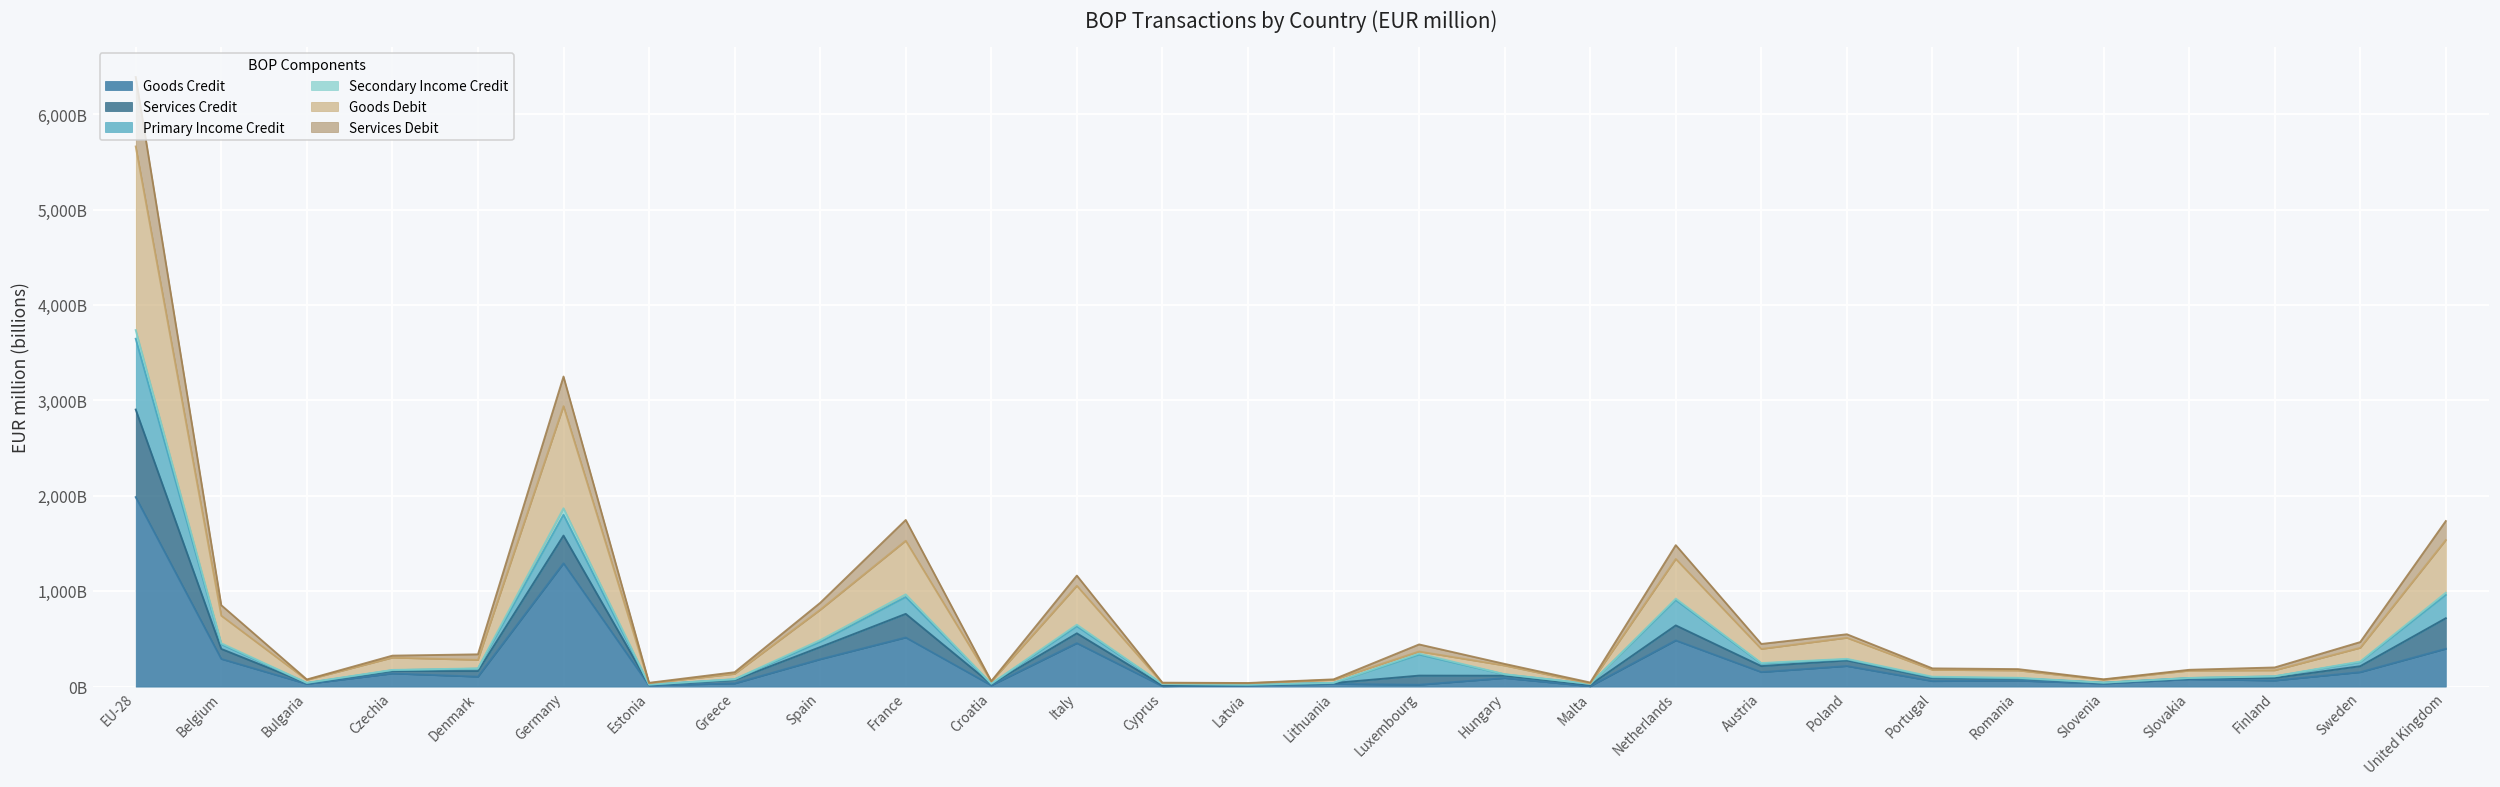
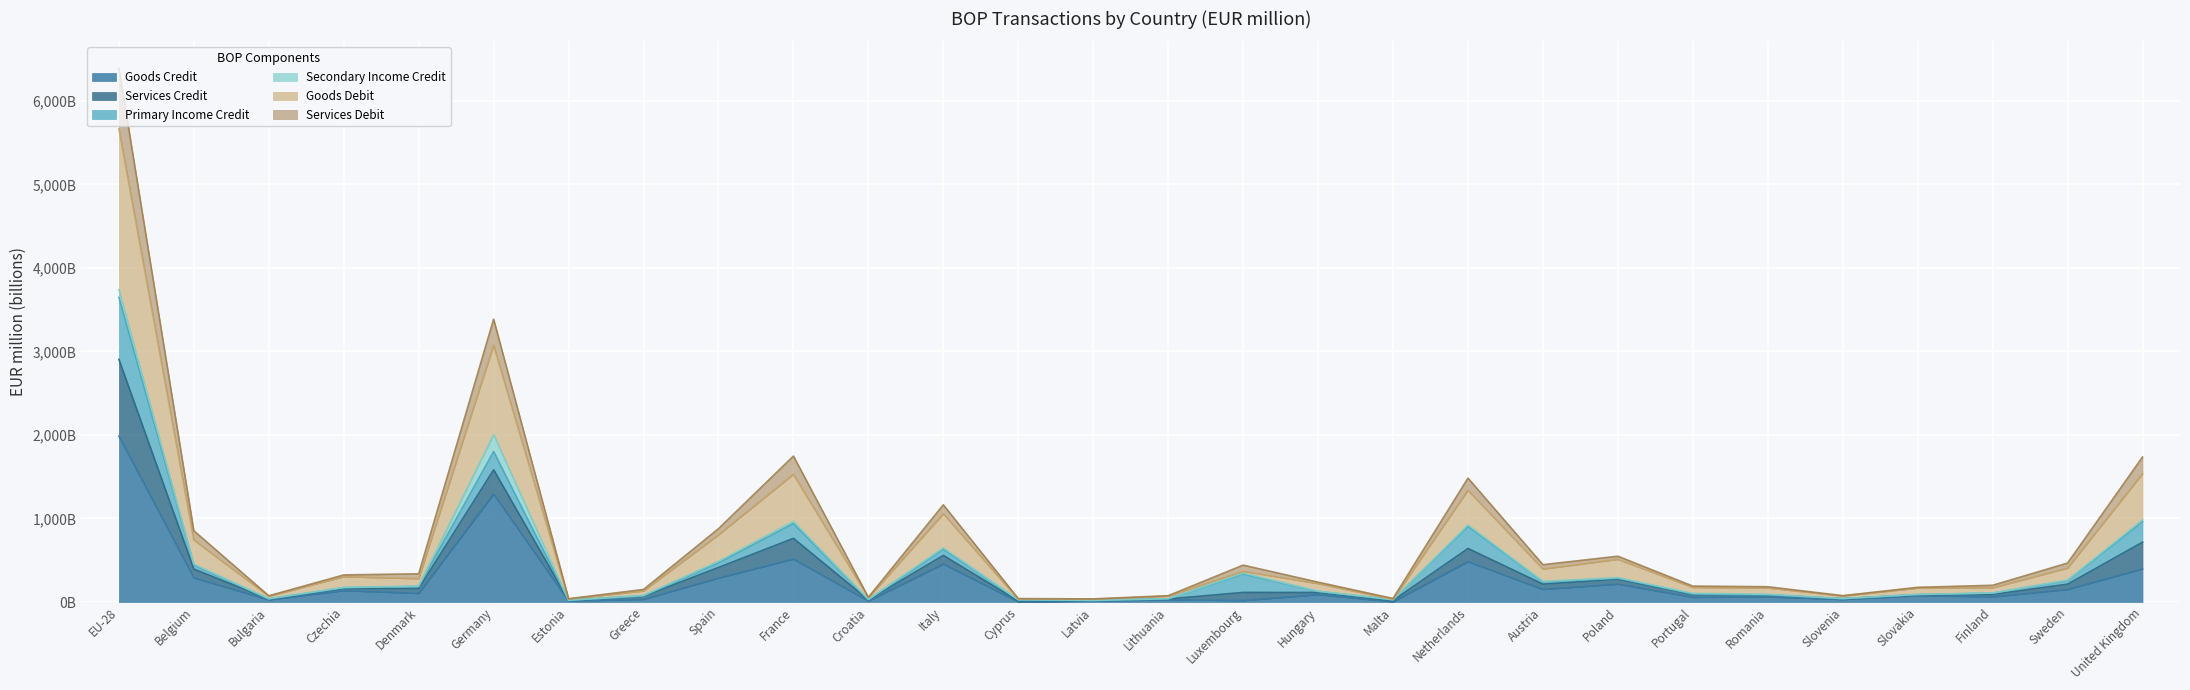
  {
    "Secondary Income Credit": {
      "EU-28": "100,000,000,000",
-     "Germany": "100,000,000,000"
+     "Germany": "200,000,000,000"
    }
  }
